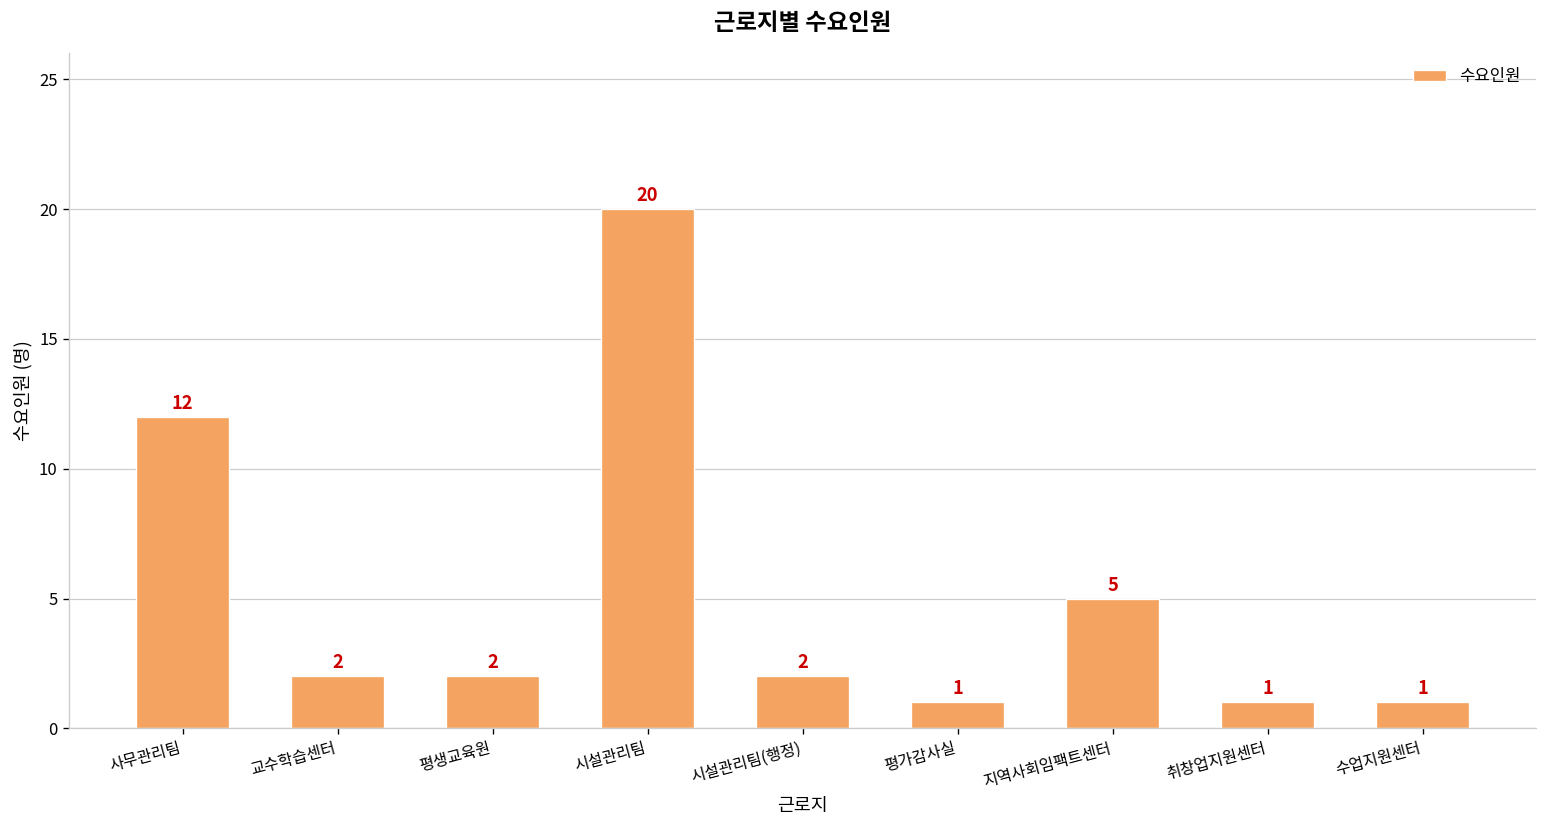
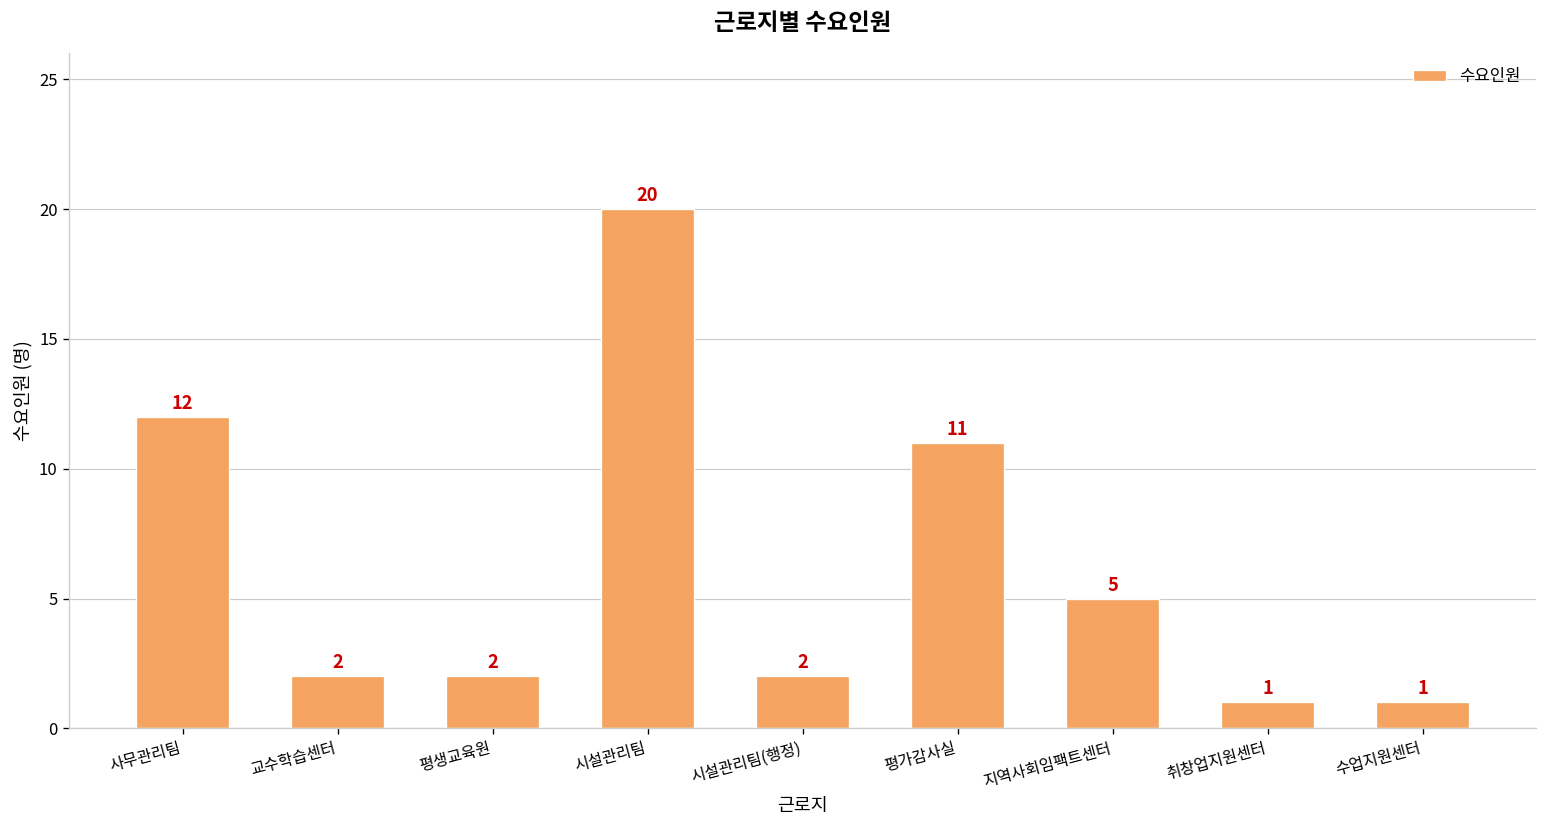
  {
    "사무관리팀": 12,
    "교수학습센터": 2,
    "평생교육원": 2,
    "시설관리팀": 20,
    "시설관리팀(행정)": 2,
-   "평가감사실": 1,
+   "평가감사실": 11,
    "지역사회임팩트센터": 5,
    "취창업지원센터": 1,
    "수업지원센터": 1
  }
